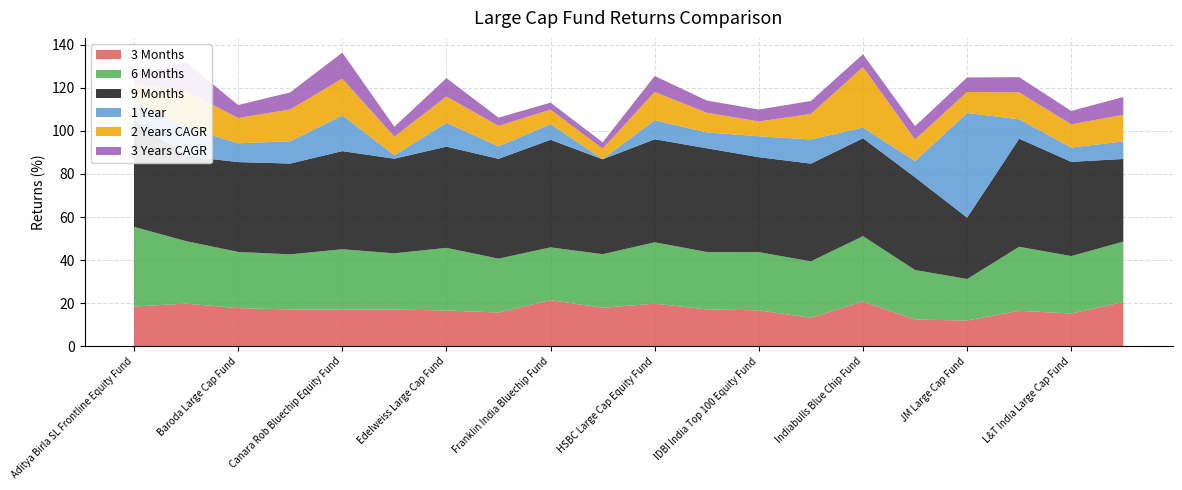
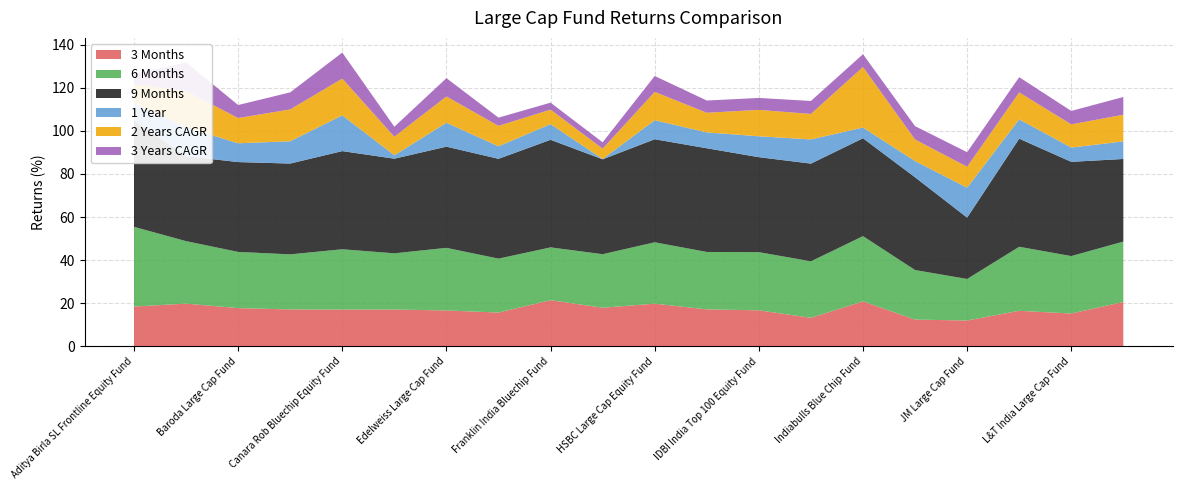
  {
    "3 Months": {
      "Aditya Birla SL Frontline Equity Fund": 18,
      "Baroda Large Cap Fund": 18,
      "Canara Rob Bluechip Equity Fund": 17,
      "Edelweiss Large Cap Fund": 17,
      "Franklin India Bluechip Fund": 21,
      "HSBC Large Cap Equity Fund": 20,
      "IDBI India Top 100 Equity Fund": 17,
      "Indiabulls Blue Chip Fund": 21,
      "JM Large Cap Fund": 12,
      "L&T India Large Cap Fund": 15
    },
    "6 Months": {
      "Aditya Birla SL Frontline Equity Fund": 37,
      "Baroda Large Cap Fund": 26,
      "Canara Rob Bluechip Equity Fund": 28,
      "Edelweiss Large Cap Fund": 29,
      "Franklin India Bluechip Fund": 25,
      "HSBC Large Cap Equity Fund": 28,
      "IDBI India Top 100 Equity Fund": 27,
      "Indiabulls Blue Chip Fund": 30,
      "JM Large Cap Fund": 19,
      "L&T India Large Cap Fund": 27
    },
    "9 Months": {
      "Baroda Large Cap Fund": 42,
      "Canara Rob Bluechip Equity Fund": 46,
      "Edelweiss Large Cap Fund": 47,
      "Franklin India Bluechip Fund": 50,
      "HSBC Large Cap Equity Fund": 48,
      "IDBI India Top 100 Equity Fund": 44,
      "Indiabulls Blue Chip Fund": 45,
      "JM Large Cap Fund": 28,
      "L&T India Large Cap Fund": 44
    },
    "1 Year": {
      "Baroda Large Cap Fund": 9,
      "Canara Rob Bluechip Equity Fund": 17,
      "Edelweiss Large Cap Fund": 11,
      "Franklin India Bluechip Fund": 7,
      "HSBC Large Cap Equity Fund": 9,
      "IDBI India Top 100 Equity Fund": 10,
      "Indiabulls Blue Chip Fund": 5,
-     "JM Large Cap Fund": 49,
+     "JM Large Cap Fund": 14,
      "L&T India Large Cap Fund": 7
    },
    "2 Years CAGR": {
      "Baroda Large Cap Fund": 12,
      "Canara Rob Bluechip Equity Fund": 17,
      "Edelweiss Large Cap Fund": 12,
      "Franklin India Bluechip Fund": 7,
      "HSBC Large Cap Equity Fund": 13,
-     "IDBI India Top 100 Equity Fund": 7,
+     "IDBI India Top 100 Equity Fund": 12,
      "Indiabulls Blue Chip Fund": 28,
      "JM Large Cap Fund": 10,
      "L&T India Large Cap Fund": 11
    },
    "3 Years CAGR": {
      "Baroda Large Cap Fund": 6,
      "Canara Rob Bluechip Equity Fund": 12,
      "Edelweiss Large Cap Fund": 8,
      "Franklin India Bluechip Fund": 3,
      "HSBC Large Cap Equity Fund": 7,
      "IDBI India Top 100 Equity Fund": 6,
      "Indiabulls Blue Chip Fund": 6,
      "JM Large Cap Fund": 7,
      "L&T India Large Cap Fund": 6
    }
  }
